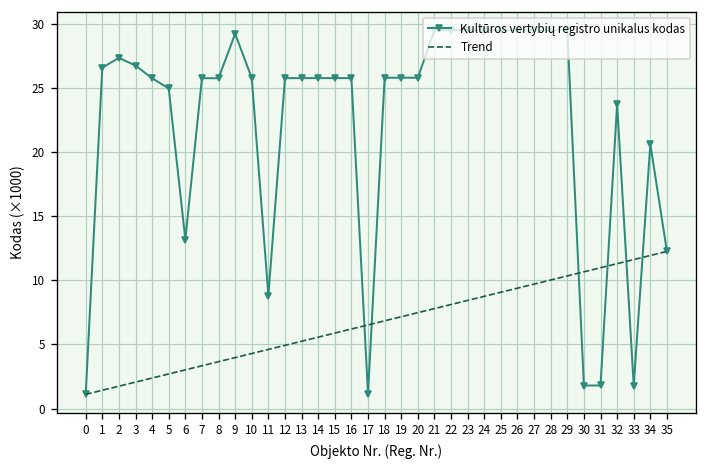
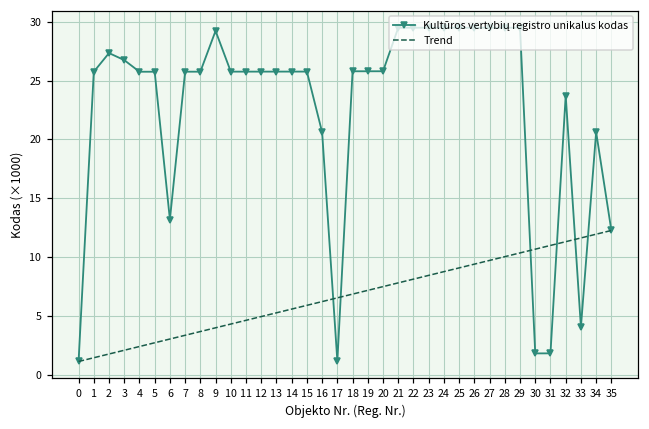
  {
    "Kultūros vertybių registro unikalus kodas": {
-     "1": 26.6,
+     "1": 25.7,
      "2": 27.3,
      "3": 26.7,
      "4": 25.7,
-     "5": 25.0,
+     "5": 25.7,
      "6": 13.2,
      "7": 25.8,
      "8": 25.8,
      "9": 29.2,
      "10": 25.8,
-     "11": 8.8,
+     "11": 25.8,
      "12": 25.8,
      "13": 25.8,
      "14": 25.8,
      "15": 25.8,
-     "16": 25.8,
+     "16": 20.6,
      "17": 1.1,
      "18": 25.8,
      "19": 25.8,
      "20": 25.8,
      "30": 1.8,
      "31": 1.8,
      "32": 23.7,
-     "33": 1.8,
+     "33": 4.0,
      "34": 20.6
    },
    "Trend": {
      "1": 1.4,
      "2": 1.7,
      "3": 2.1,
      "4": 2.4,
      "5": 2.7,
      "6": 3.0,
      "7": 3.3,
      "8": 3.7,
      "9": 4.0,
      "10": 4.3,
      "11": 4.6,
      "12": 4.9,
      "13": 5.3,
      "14": 5.6,
      "15": 5.9,
      "16": 6.2,
      "17": 6.5,
      "18": 6.8,
      "19": 7.2,
      "20": 7.5,
      "21": 7.8,
      "22": 8.1,
      "23": 8.4,
      "24": 8.8,
      "25": 9.1,
      "26": 9.4,
      "27": 9.7,
      "28": 10.0,
      "29": 10.3,
      "30": 10.7,
      "31": 11.0,
      "32": 11.3,
      "33": 11.6,
      "34": 11.9
    }
  }
